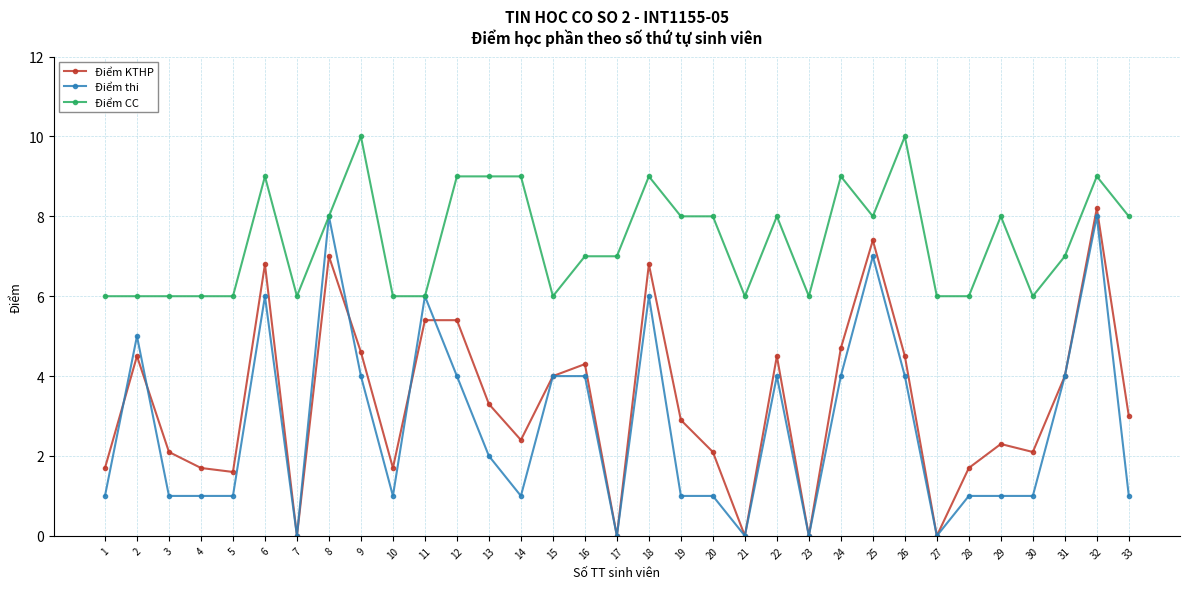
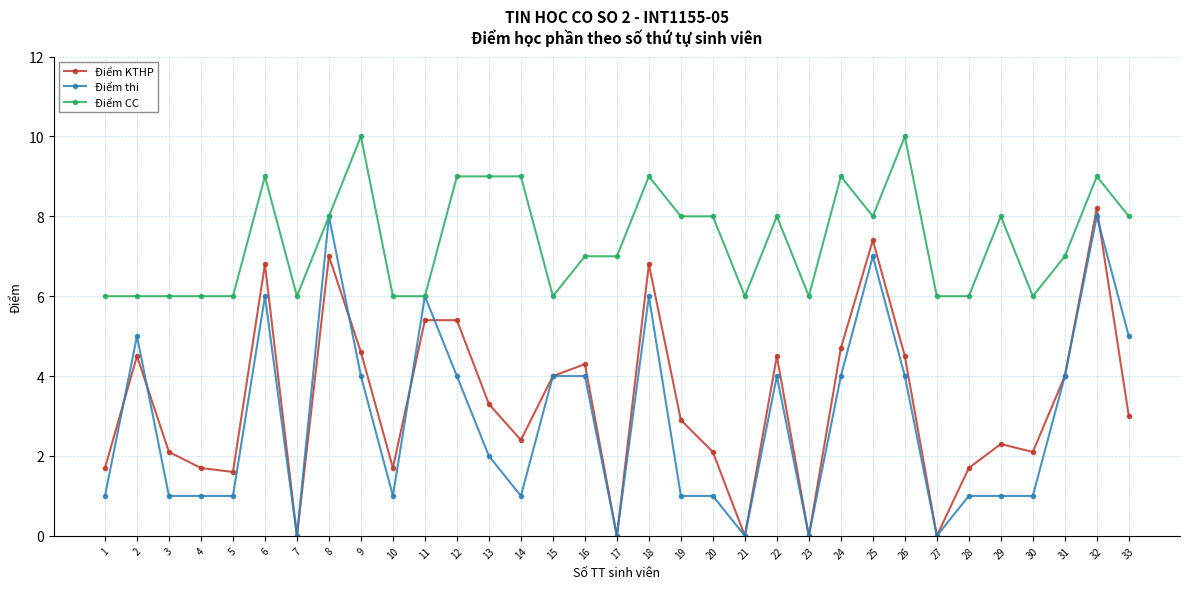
  {
    "Điểm KTHP": {
      "1": 1.7,
      "2": 4.5,
      "3": 2.1,
      "4": 1.7,
      "5": 1.6,
      "6": 6.8,
      "8": 7,
      "9": 4.6,
      "10": 1.7,
      "11": 5.4,
      "12": 5.4,
      "13": 3.3,
      "14": 2.4,
      "16": 4.3,
      "18": 6.8,
      "19": 2.9,
      "20": 2.1,
      "22": 4.5,
      "24": 4.7,
      "25": 7.4,
      "26": 4.5,
      "28": 1.7,
      "29": 2.3,
      "30": 2.1,
      "32": 8.2,
      "33": 3
    },
    "Điểm thi": {
      "1": 1,
      "2": 5,
      "3": 1,
      "4": 1,
      "5": 1,
      "6": 6,
      "9": 4,
      "10": 1,
      "12": 4,
      "13": 2,
      "14": 1,
      "16": 4,
      "18": 6,
      "19": 1,
      "20": 1,
      "22": 4,
      "24": 4,
      "25": 7,
      "26": 4,
      "28": 1,
      "29": 1,
      "30": 1,
      "32": 8,
-     "33": 1
+     "33": 5
    },
    "Điểm CC": {
      "1": 6,
      "2": 6,
      "3": 6,
      "4": 6,
      "5": 6,
      "6": 9,
      "7": 6,
      "9": 10,
      "10": 6,
      "12": 9,
      "13": 9,
      "14": 9,
      "15": 6,
      "16": 7,
      "17": 7,
      "18": 9,
      "19": 8,
      "20": 8,
      "21": 6,
      "22": 8,
      "23": 6,
      "24": 9,
      "25": 8,
      "26": 10,
      "27": 6,
      "28": 6,
      "29": 8,
      "30": 6,
      "31": 7,
      "32": 9,
      "33": 8
    }
  }
